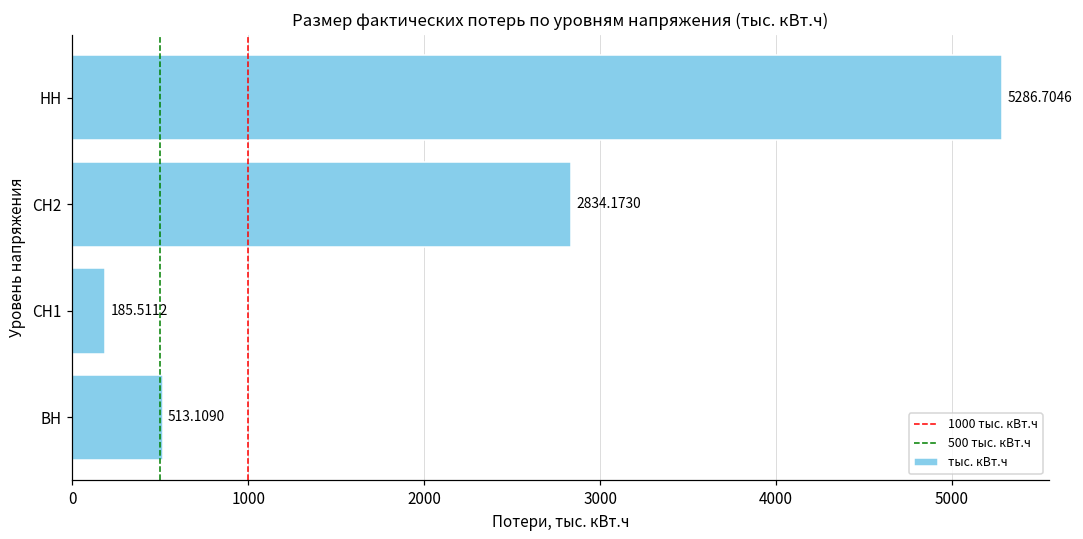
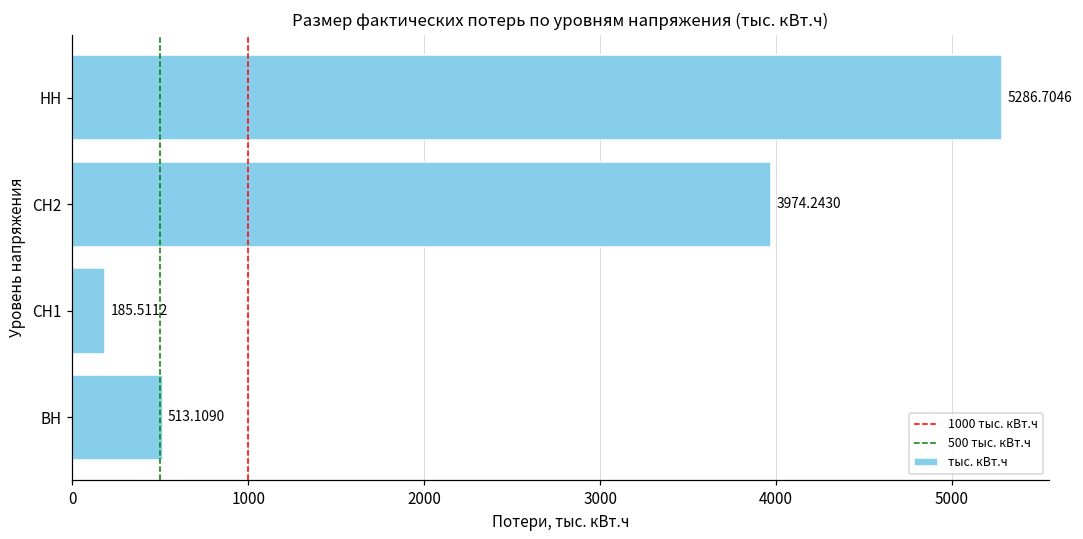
  {
    "НН": 5286.7046,
-   "СН2": 2834.1730,
+   "СН2": 3974.2430,
    "СН1": 185.5112,
    "ВН": 513.1090
  }
